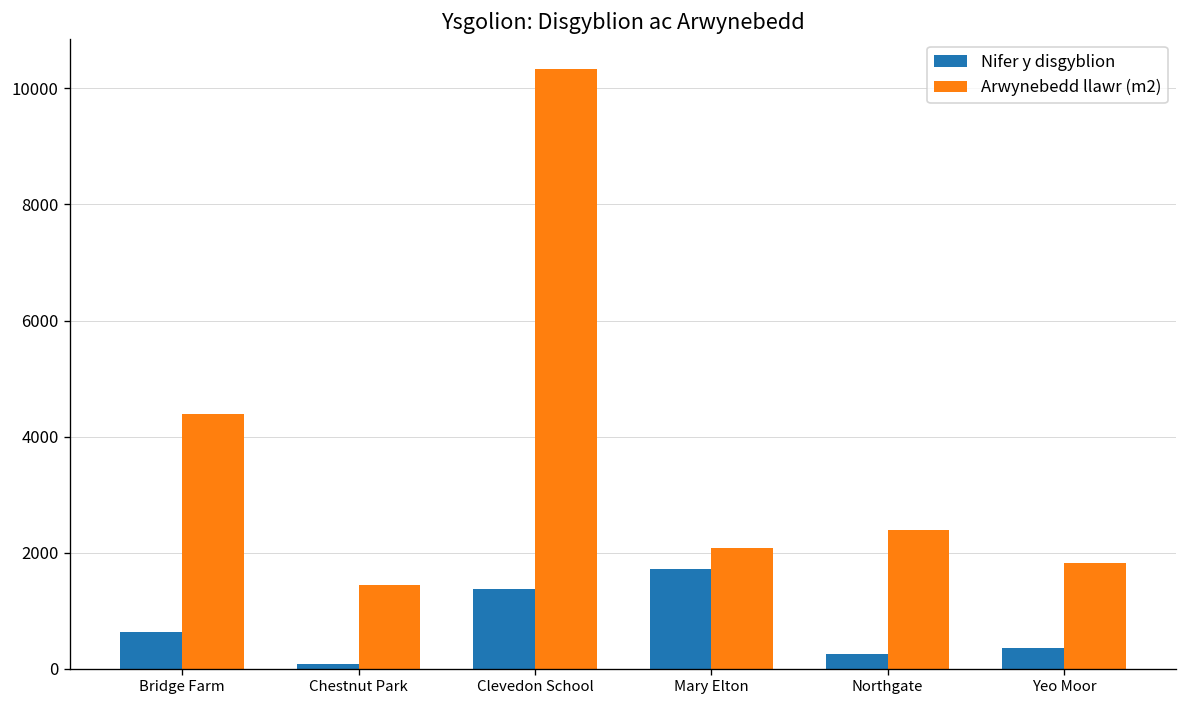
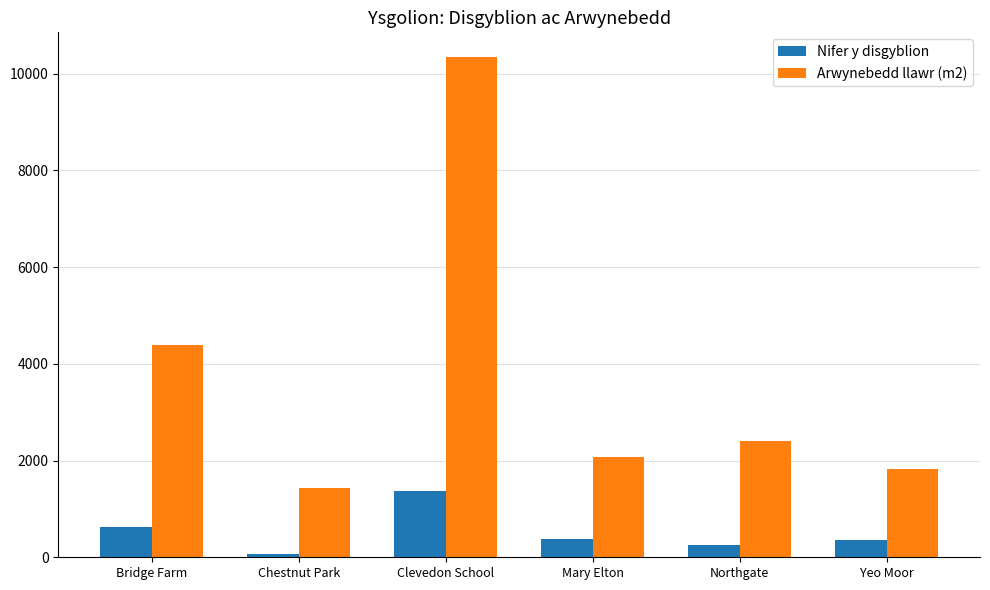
  {
    "Nifer y disgyblion": {
      "Bridge Farm": 600,
      "Chestnut Park": 100,
      "Clevedon School": 1400,
-     "Mary Elton": 1700,
+     "Mary Elton": 400,
      "Northgate": 300,
      "Yeo Moor": 400
    },
    "Arwynebedd llawr (m2)": {
      "Bridge Farm": 4400,
      "Chestnut Park": 1400,
      "Clevedon School": 10300,
      "Mary Elton": 2100,
      "Northgate": 2400,
      "Yeo Moor": 1800
    }
  }
